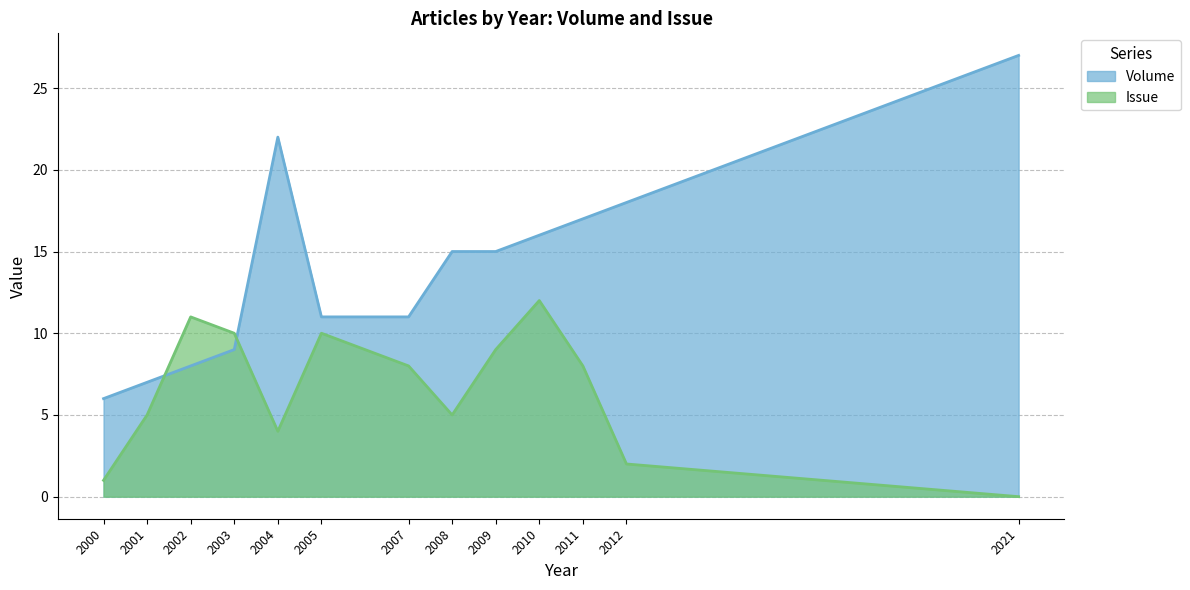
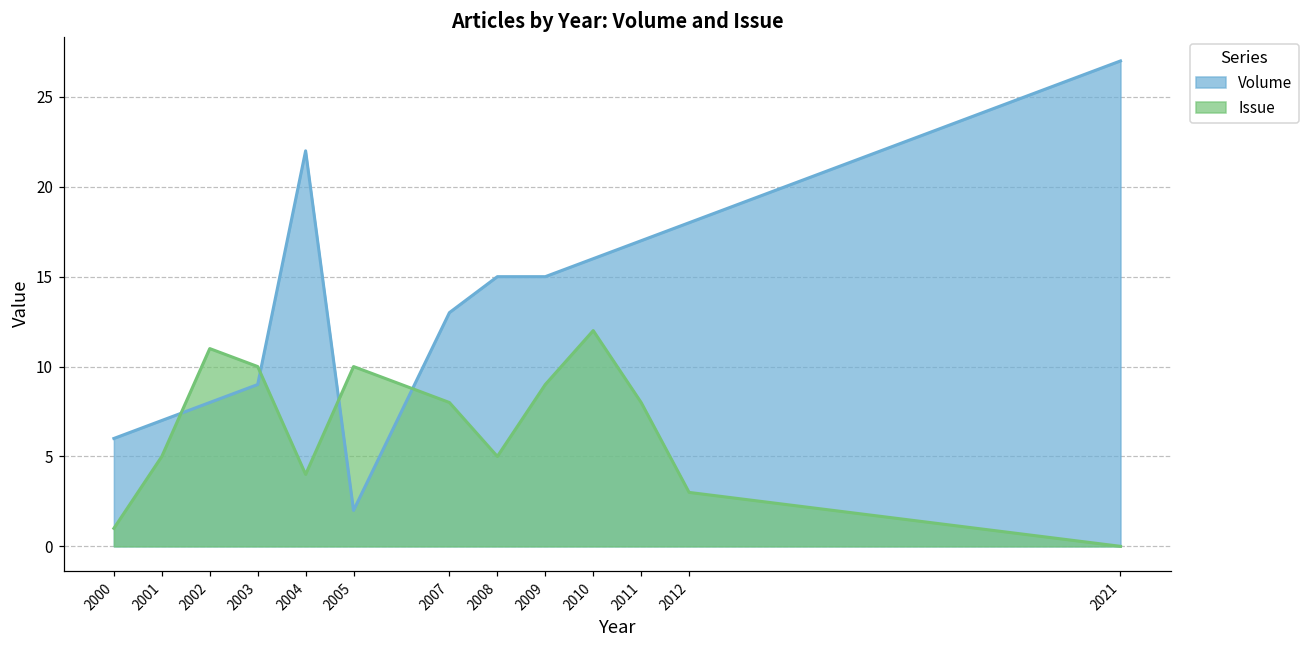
  {
    "Volume": {
      "2000": 6,
      "2001": 7,
      "2002": 8,
      "2003": 9,
      "2004": 22,
-     "2005": 11,
-     "2007": 11,
+     "2005": 2,
+     "2007": 13,
      "2008": 15,
      "2009": 15,
      "2010": 16,
      "2011": 17,
      "2012": 18,
      "2021": 27
    },
    "Issue": {
      "2000": 1,
      "2001": 5,
      "2002": 11,
      "2003": 10,
      "2004": 4,
      "2005": 10,
      "2007": 8,
      "2008": 5,
      "2009": 9,
      "2010": 12,
      "2011": 8,
-     "2012": 2,
+     "2012": 3,
      "2021": 0
    }
  }
